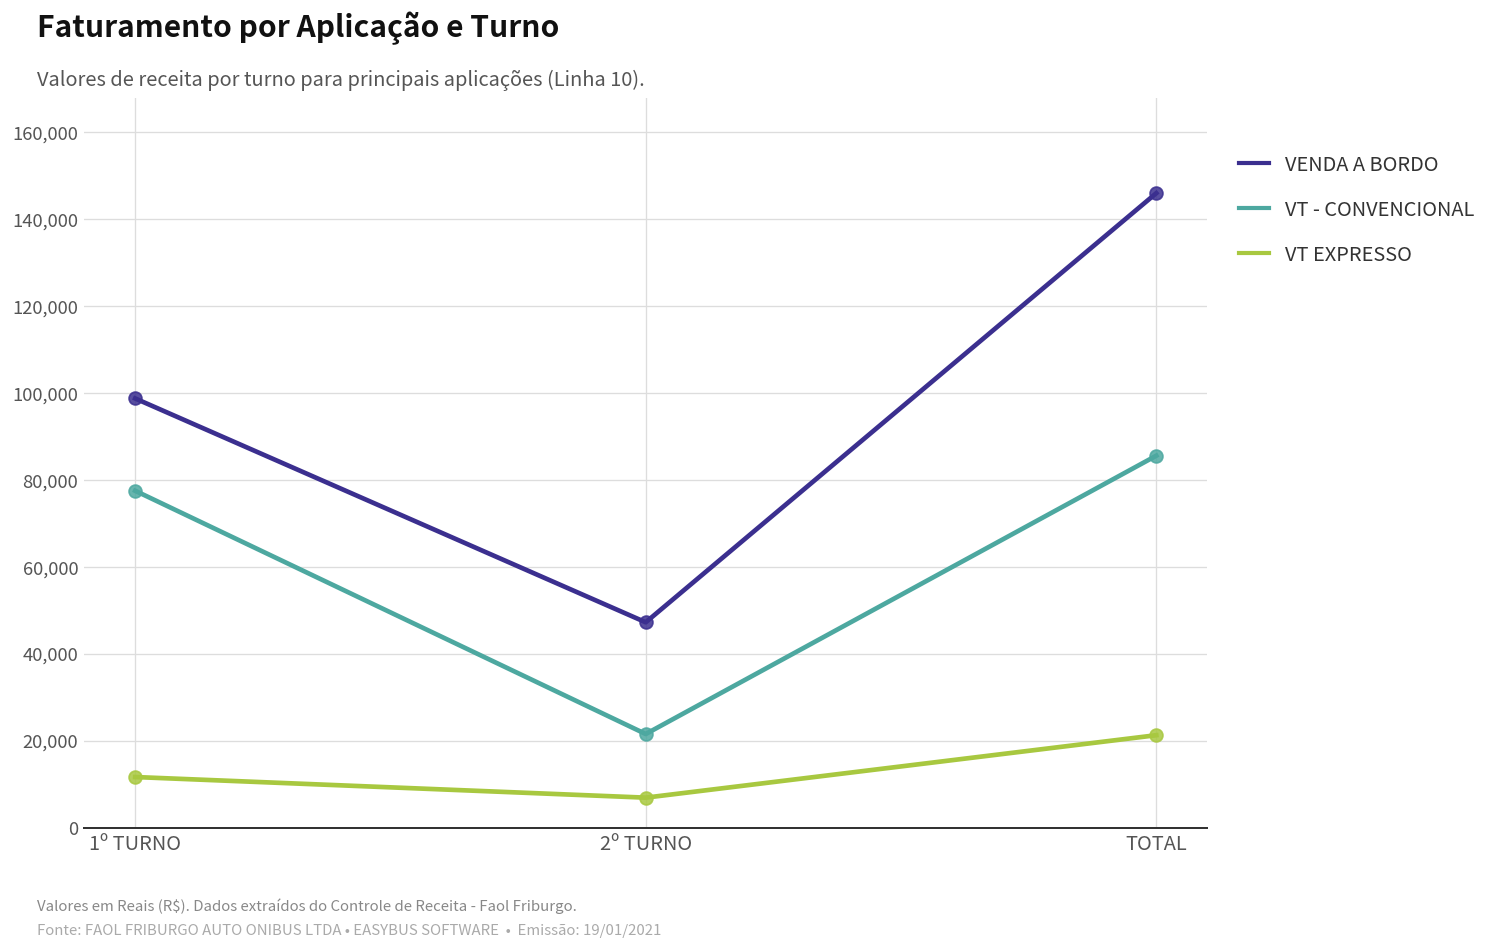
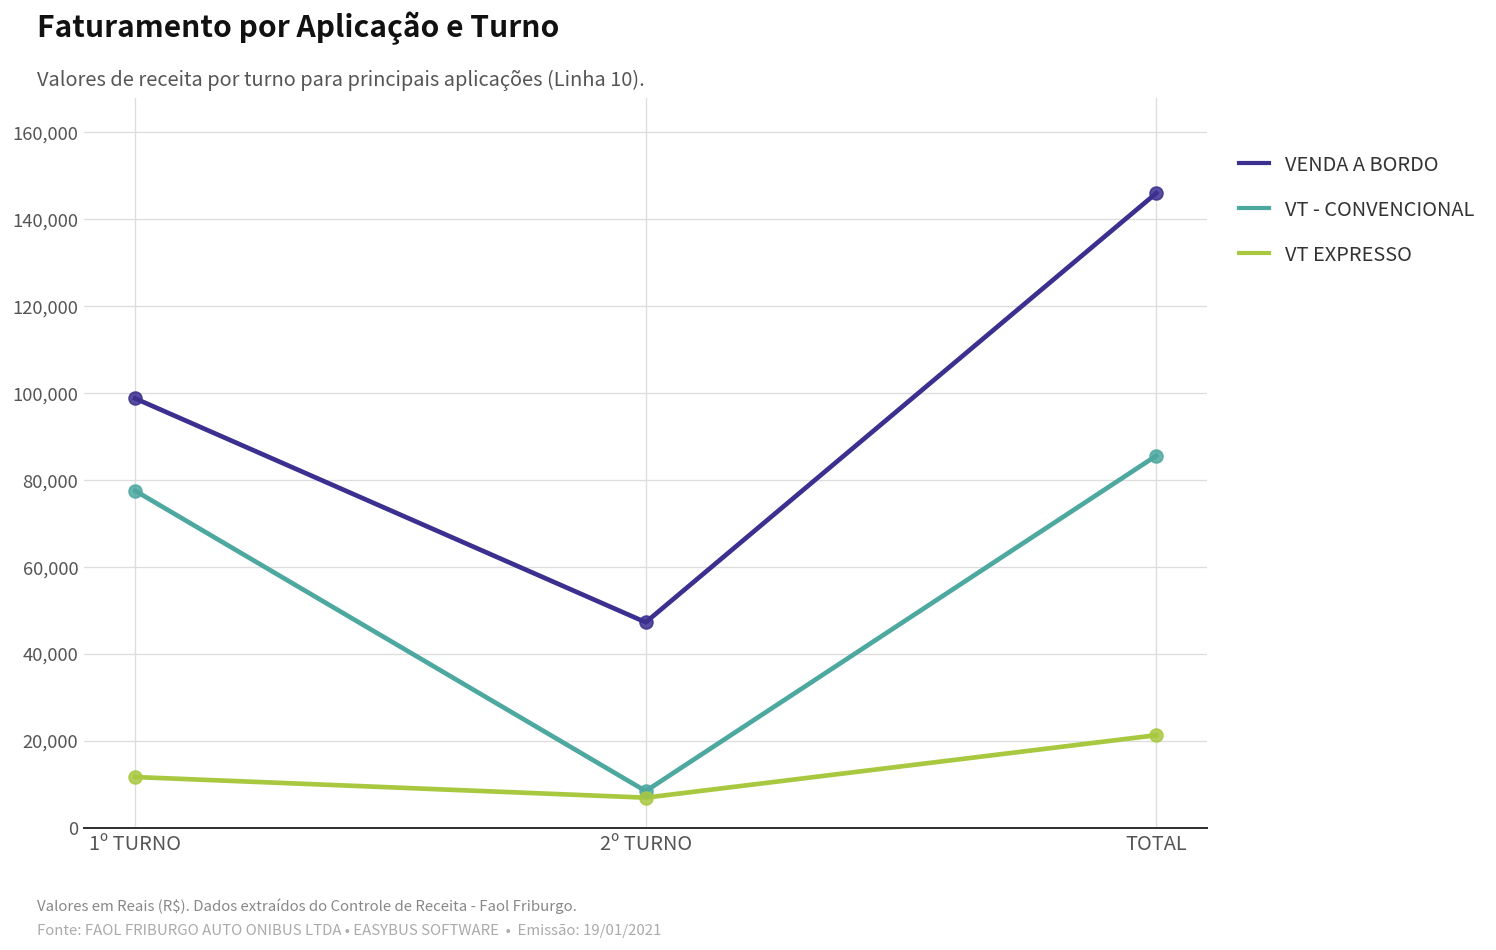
  {
    "VENDA A BORDO": {
      "1º TURNO": "99,000",
      "2º TURNO": "47,000",
      "TOTAL": "146,000"
    },
    "VT - CONVENCIONAL": {
      "1º TURNO": "77,000",
-     "2º TURNO": "22,000",
+     "2º TURNO": "8,000",
      "TOTAL": "86,000"
    },
    "VT EXPRESSO": {
      "1º TURNO": "12,000",
      "2º TURNO": "7,000",
      "TOTAL": "21,000"
    }
  }
